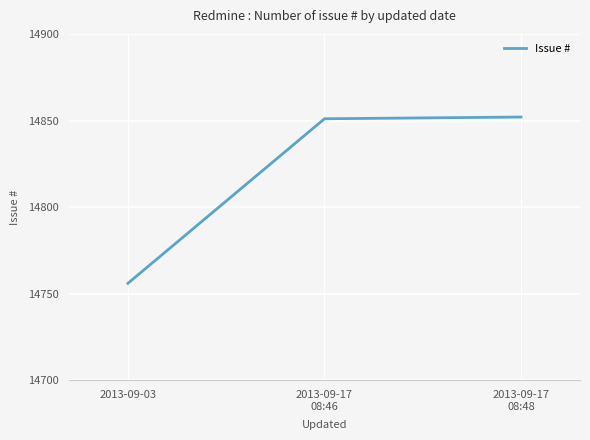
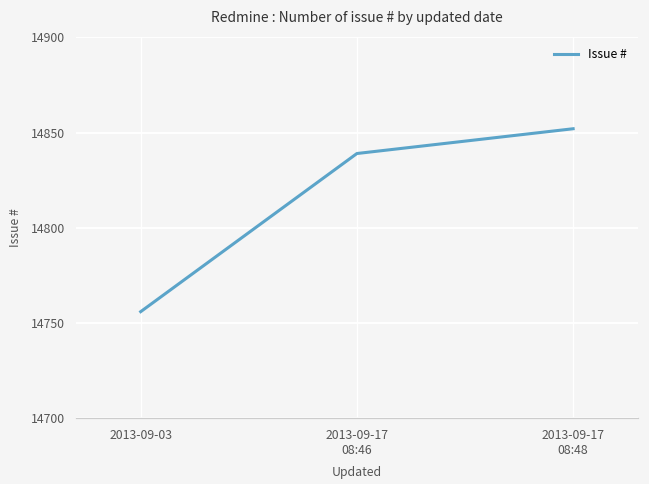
  {
    "2013-09-03": 14756,
-   "2013-09-17 08:46": 14851,
+   "2013-09-17 08:46": 14839,
    "2013-09-17 08:48": 14852
  }
